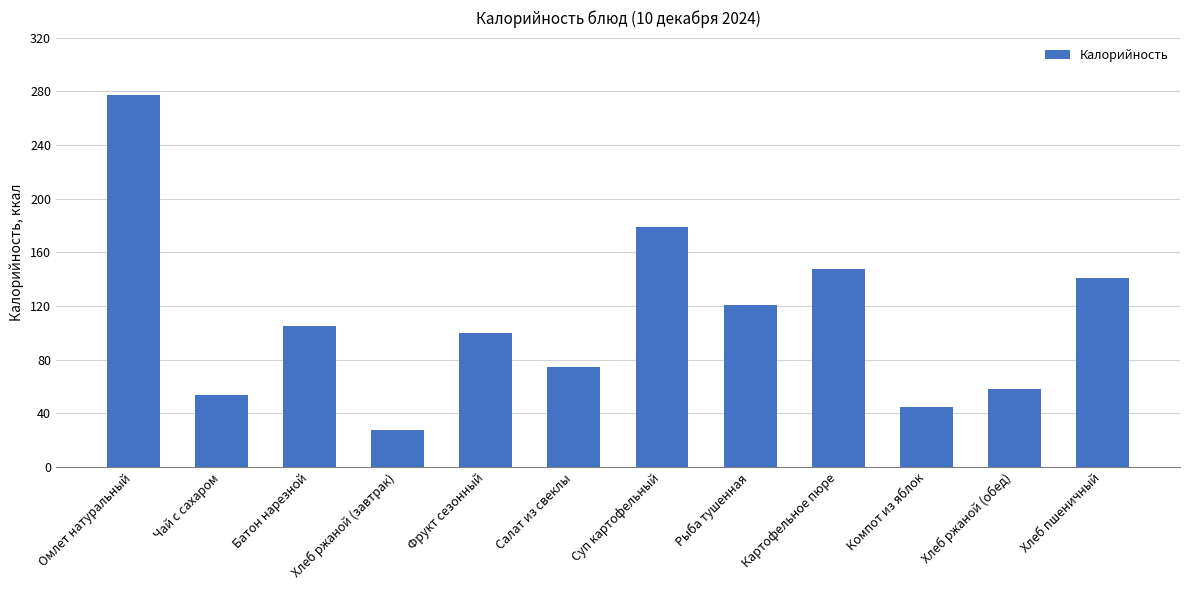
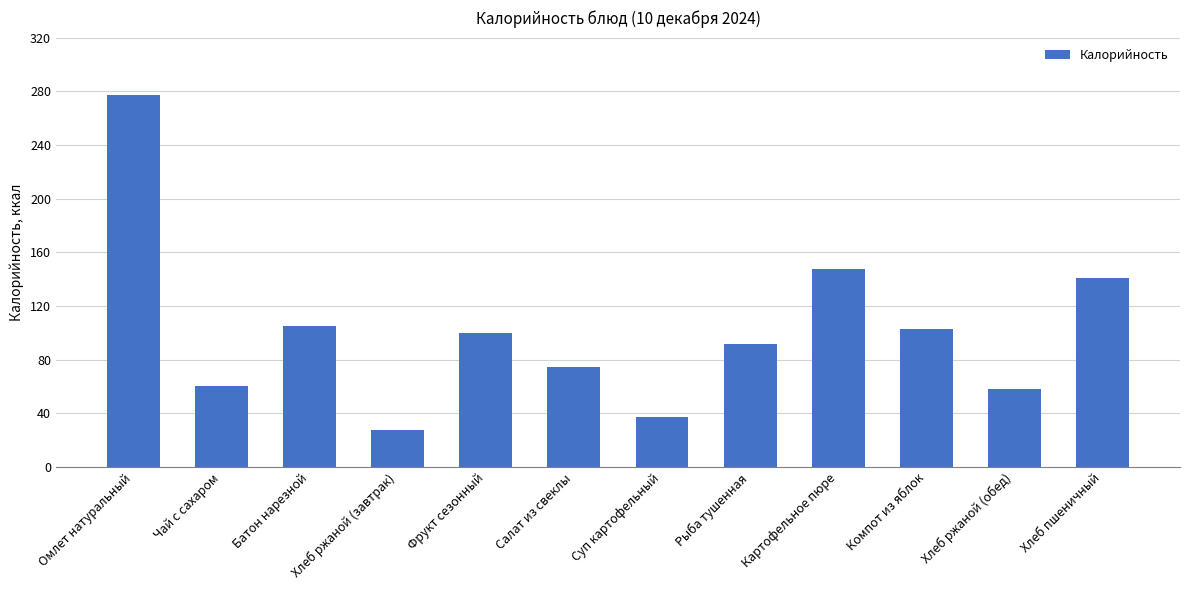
  {
    "Омлет натуральный": 277,
-   "Чай с сахаром": 54,
+   "Чай с сахаром": 60,
    "Батон нарезной": 105,
    "Хлеб ржаной (завтрак)": 27,
    "Фрукт сезонный": 100,
    "Салат из свеклы": 74,
-   "Суп картофельный": 179,
-   "Рыба тушенная": 121,
+   "Суп картофельный": 37,
+   "Рыба тушенная": 92,
    "Картофельное пюре": 147,
-   "Компот из яблок": 45,
+   "Компот из яблок": 103,
    "Хлеб ржаной (обед)": 58,
    "Хлеб пшеничный": 141
  }
